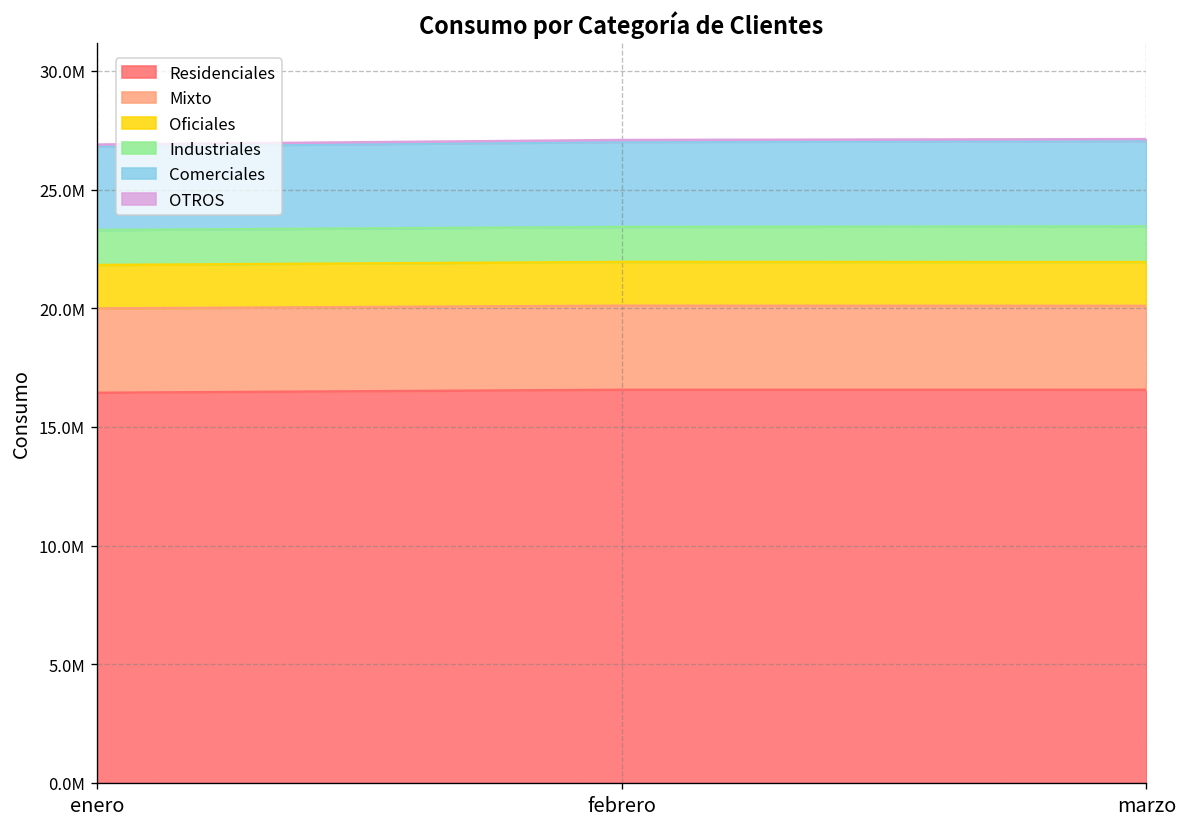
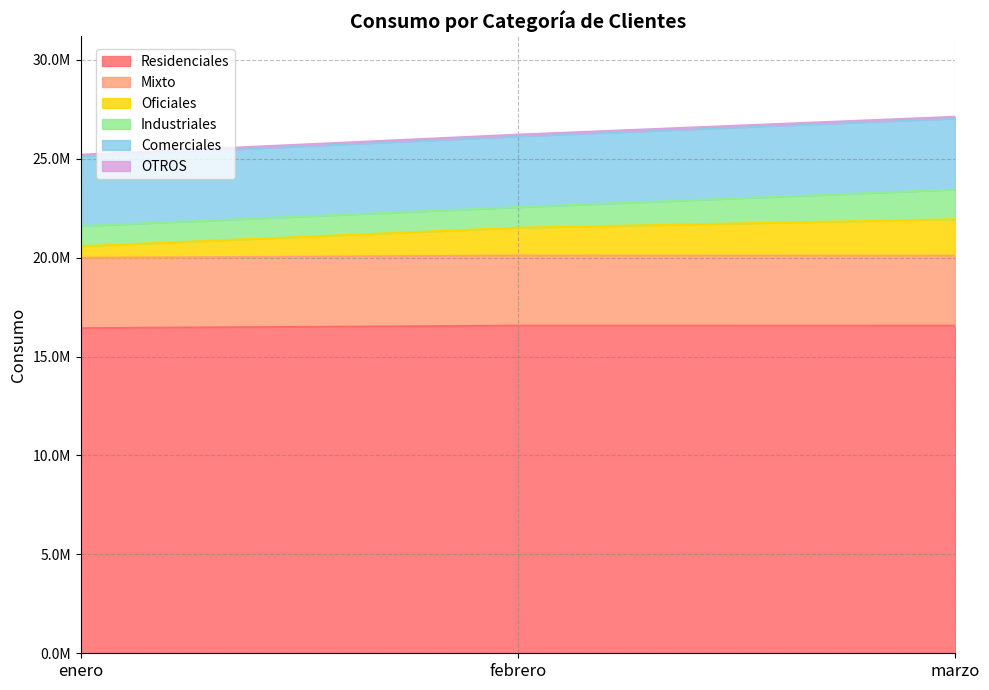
  {
    "Oficiales": {
-     "enero": 1800000,
-     "febrero": 1800000,
+     "enero": 600000,
+     "febrero": 1400000,
      "marzo": 1800000
    },
    "Industriales": {
-     "enero": 1500000,
-     "febrero": 1500000,
+     "enero": 1000000,
+     "febrero": 1000000,
      "marzo": 1500000
    }
  }
